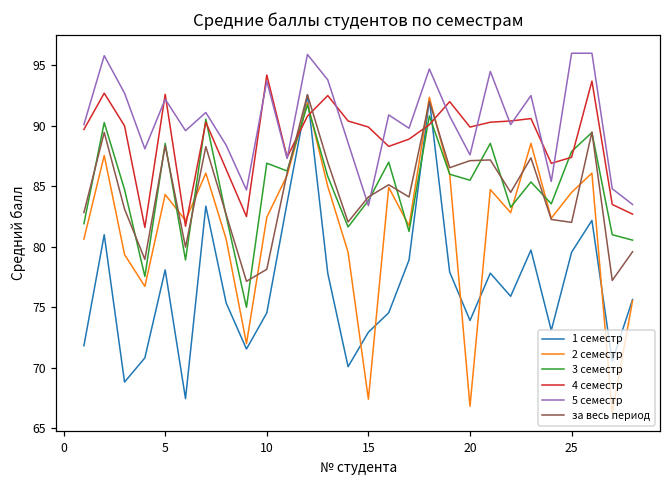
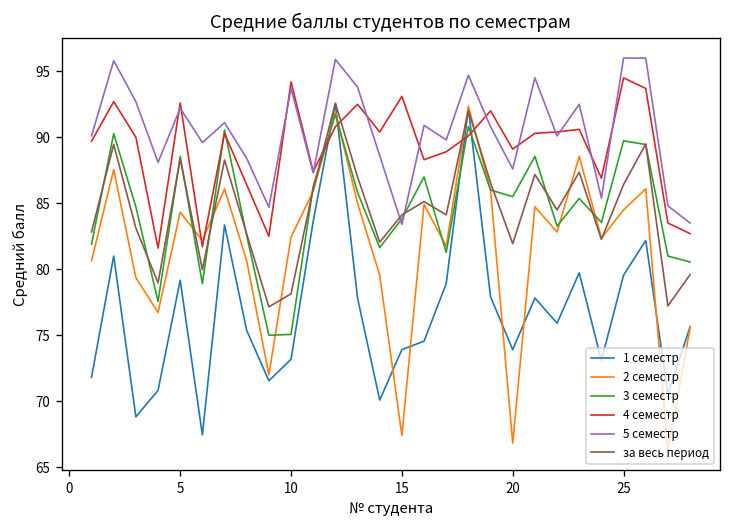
  {
    "1 семестр": {
-     "5": 78.1,
-     "10": 74.5,
-     "15": 72.9,
+     "5": 79.2,
+     "10": 73.2,
+     "15": 73.9,
      "20": 73.9,
      "25": 79.6
    },
    "2 семестр": {
      "5": 84.3,
      "10": 82.4,
      "15": 67.4,
      "20": 66.8,
      "25": 84.5
    },
    "3 семестр": {
-     "10": 86.9,
+     "10": 75.1,
      "15": 83.8,
      "20": 85.5,
-     "25": 87.9
+     "25": 89.7
    },
    "4 семестр": {
      "5": 92.6,
      "10": 94.2,
-     "15": 89.9,
-     "20": 89.9,
-     "25": 87.4
+     "15": 93.1,
+     "20": 89.1,
+     "25": 94.5
    },
    "5 семестр": {
      "5": 92.2,
      "10": 93.7,
      "15": 83.4,
      "20": 87.6,
      "25": 96.0
    },
    "за весь период": {
      "10": 78.1,
      "15": 84.1,
-     "20": 87.1,
-     "25": 82.0
+     "20": 81.9,
+     "25": 86.4
    }
  }
